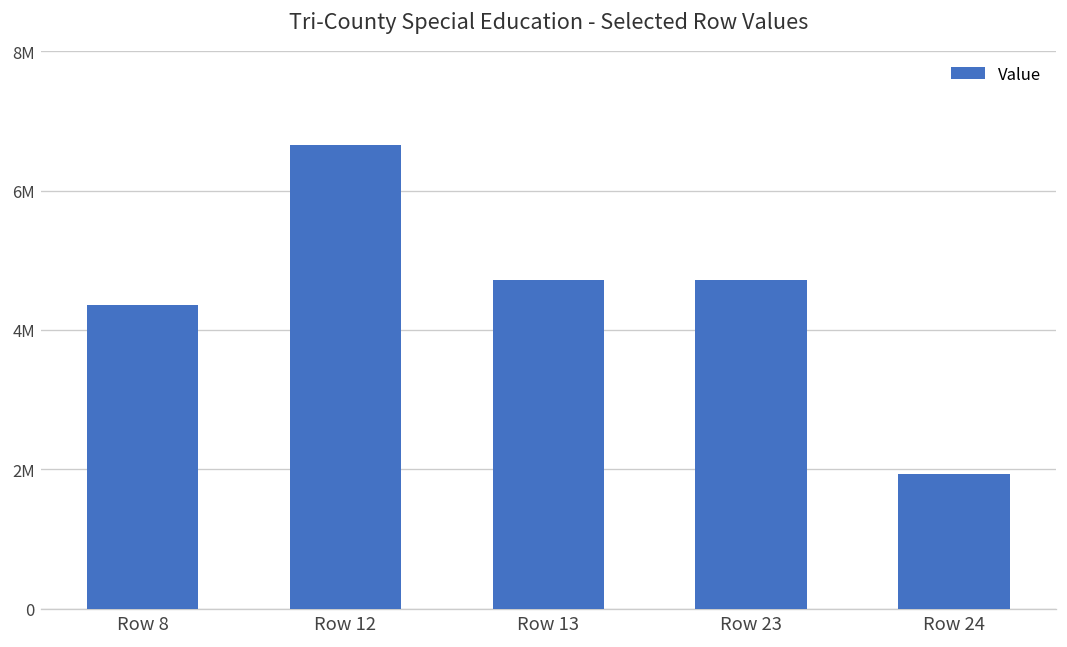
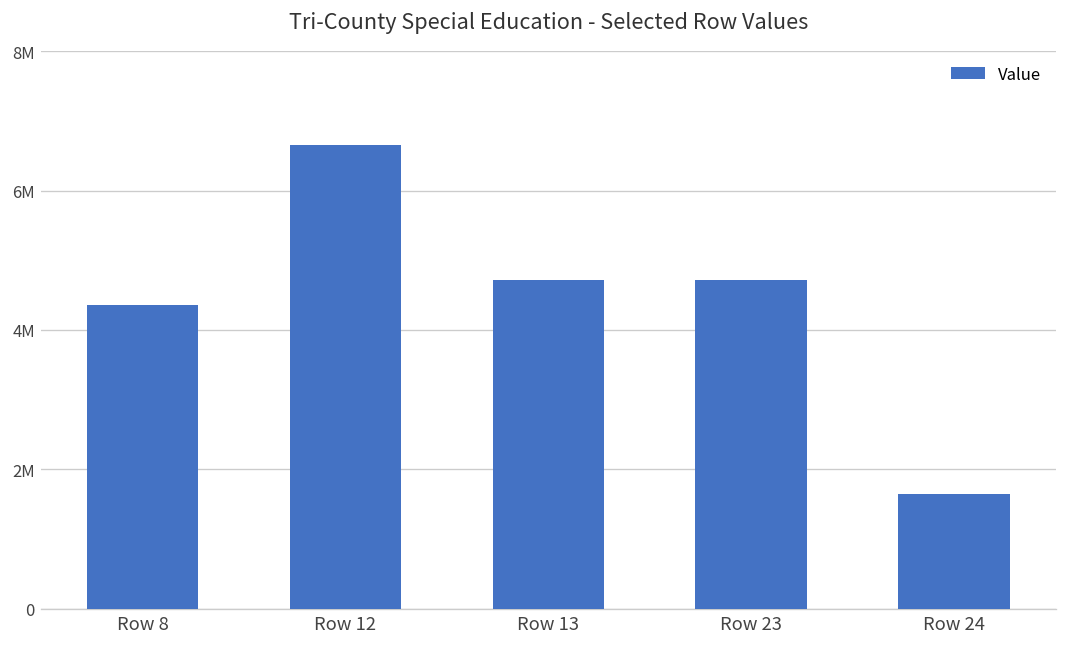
  {
    "Row 8": 4400000,
    "Row 12": 6700000,
    "Row 13": 4700000,
    "Row 23": 4700000,
-   "Row 24": 1900000
+   "Row 24": 1600000
  }
